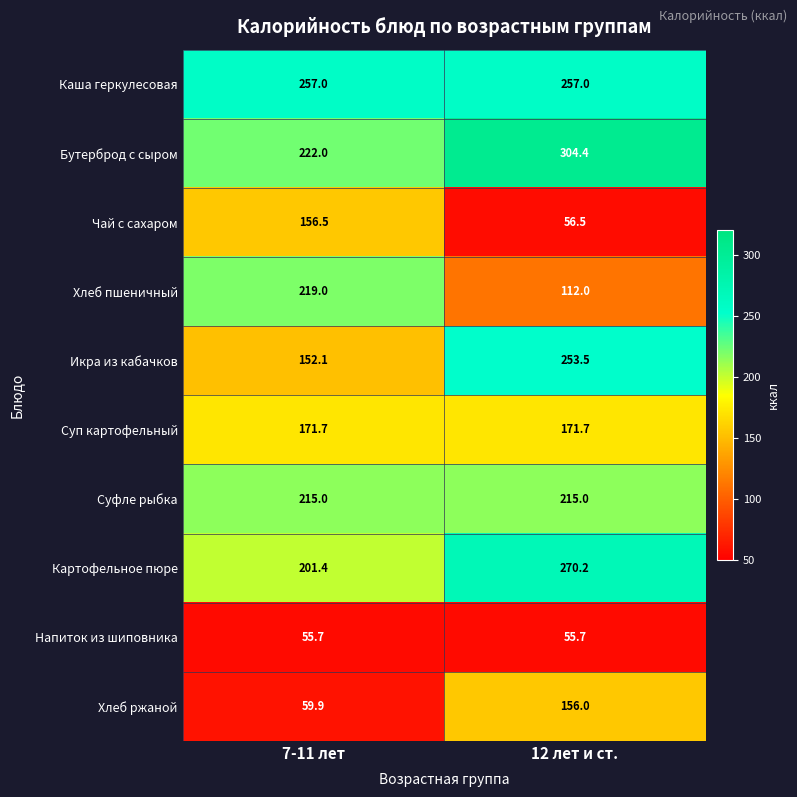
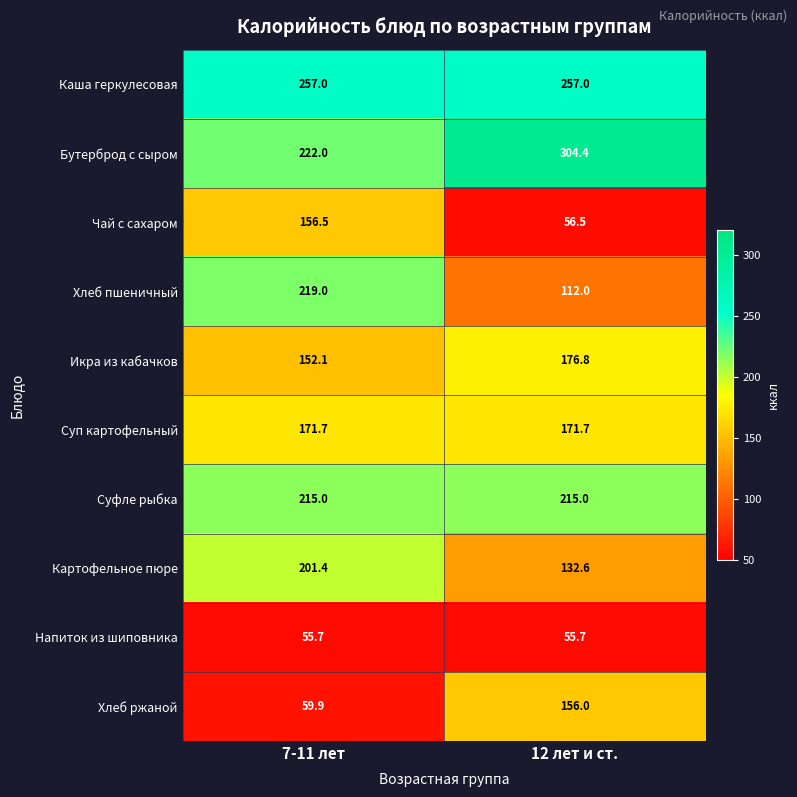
  {
    "Каша геркулесовая": {
      "7-11 лет": 257.0,
      "12 лет и ст.": 257.0
    },
    "Бутерброд с сыром": {
      "7-11 лет": 222.0,
      "12 лет и ст.": 304.4
    },
    "Чай с сахаром": {
      "7-11 лет": 156.5,
      "12 лет и ст.": 56.5
    },
    "Хлеб пшеничный": {
      "7-11 лет": 219.0,
      "12 лет и ст.": 112.0
    },
    "Икра из кабачков": {
      "7-11 лет": 152.1,
-     "12 лет и ст.": 253.5
+     "12 лет и ст.": 176.8
    },
    "Суп картофельный": {
      "7-11 лет": 171.7,
      "12 лет и ст.": 171.7
    },
    "Суфле рыбка": {
      "7-11 лет": 215.0,
      "12 лет и ст.": 215.0
    },
    "Картофельное пюре": {
      "7-11 лет": 201.4,
-     "12 лет и ст.": 270.2
+     "12 лет и ст.": 132.6
    },
    "Напиток из шиповника": {
      "7-11 лет": 55.7,
      "12 лет и ст.": 55.7
    },
    "Хлеб ржаной": {
      "7-11 лет": 59.9,
      "12 лет и ст.": 156.0
    }
  }
